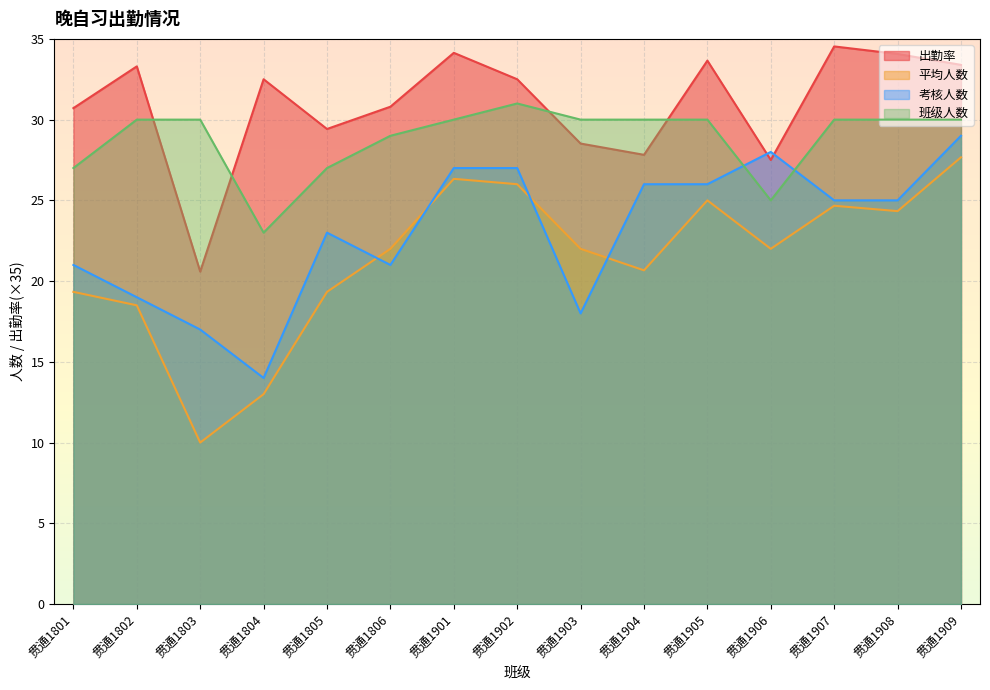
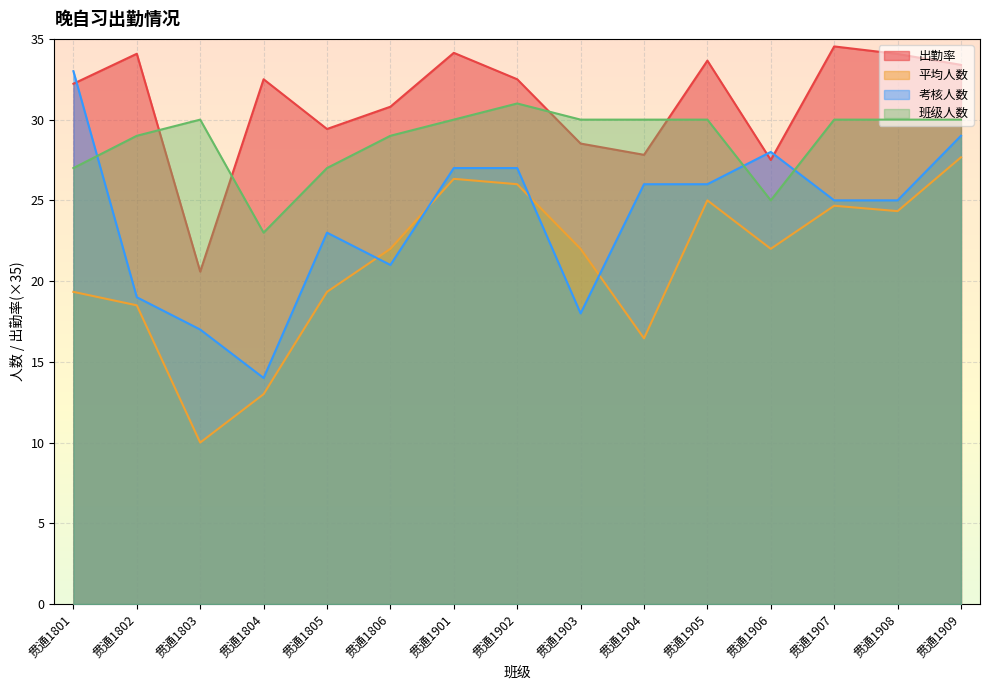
  {
    "出勤率": {
-     "贯通1801": 30.7,
-     "贯通1802": 33.3,
+     "贯通1801": 32.2,
+     "贯通1802": 34.1,
      "贯通1803": 20.6,
      "贯通1804": 32.5,
      "贯通1805": 29.4,
      "贯通1806": 30.8,
      "贯通1901": 34.1,
      "贯通1902": 32.5,
      "贯通1903": 28.5,
      "贯通1904": 27.8,
      "贯通1905": 33.7,
      "贯通1906": 27.5,
      "贯通1907": 34.5
    },
    "平均人数": {
      "贯通1801": 19.3,
      "贯通1802": 18.5,
      "贯通1803": 10.0,
      "贯通1804": 13.0,
      "贯通1805": 19.3,
      "贯通1806": 22.0,
      "贯通1901": 26.3,
      "贯通1902": 26.0,
      "贯通1903": 22.0,
-     "贯通1904": 20.7,
+     "贯通1904": 16.5,
      "贯通1905": 25.0,
      "贯通1906": 22.0,
      "贯通1907": 24.7,
      "贯通1908": 24.3,
      "贯通1909": 27.7
    },
    "考核人数": {
-     "贯通1801": 21,
+     "贯通1801": 33,
      "贯通1802": 19,
      "贯通1803": 17,
      "贯通1804": 14,
      "贯通1805": 23,
      "贯通1806": 21,
      "贯通1901": 27,
      "贯通1902": 27,
      "贯通1903": 18,
      "贯通1904": 26,
      "贯通1905": 26,
      "贯通1906": 28,
      "贯通1907": 25,
      "贯通1908": 25,
      "贯通1909": 29
    },
    "班级人数": {
      "贯通1801": 27,
-     "贯通1802": 30,
+     "贯通1802": 29,
      "贯通1803": 30,
      "贯通1804": 23,
      "贯通1805": 27,
      "贯通1806": 29,
      "贯通1901": 30,
      "贯通1902": 31,
      "贯通1903": 30,
      "贯通1904": 30,
      "贯通1905": 30,
      "贯通1906": 25,
      "贯通1907": 30
    }
  }
